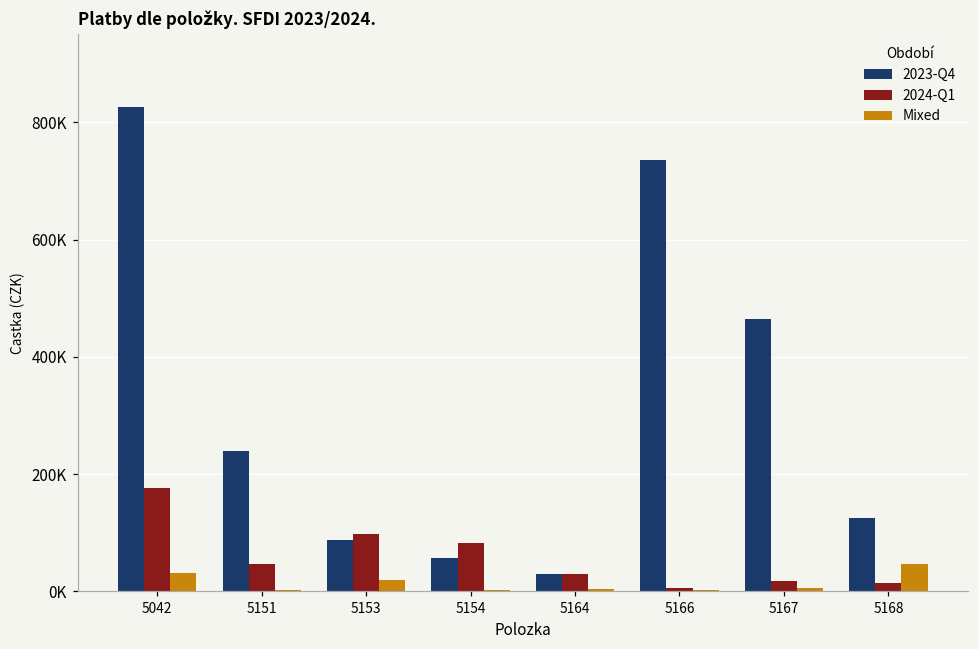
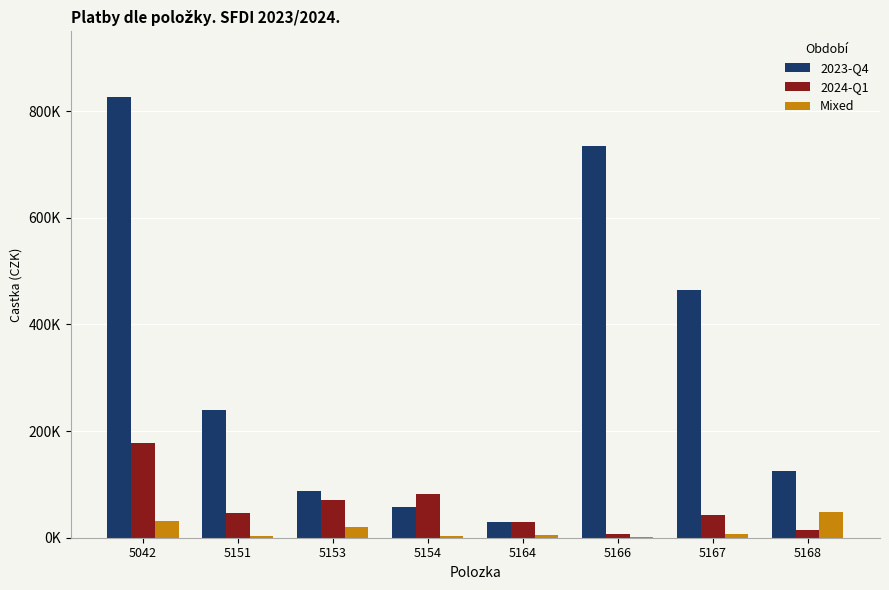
  {
    "2023-Q4": {
      "5042": 830000,
      "5151": 240000,
      "5153": 90000,
      "5154": 60000,
      "5164": 30000,
      "5166": 740000,
      "5167": 470000,
      "5168": 130000
    },
    "2024-Q1": {
      "5042": 180000,
      "5151": 50000,
-     "5153": 100000,
+     "5153": 70000,
      "5154": 80000,
      "5164": 30000,
      "5166": 10000,
-     "5167": 20000,
+     "5167": 40000,
      "5168": 10000
    },
    "Mixed": {
      "5042": 30000,
      "5153": 20000,
      "5167": 10000,
      "5168": 50000
    }
  }
